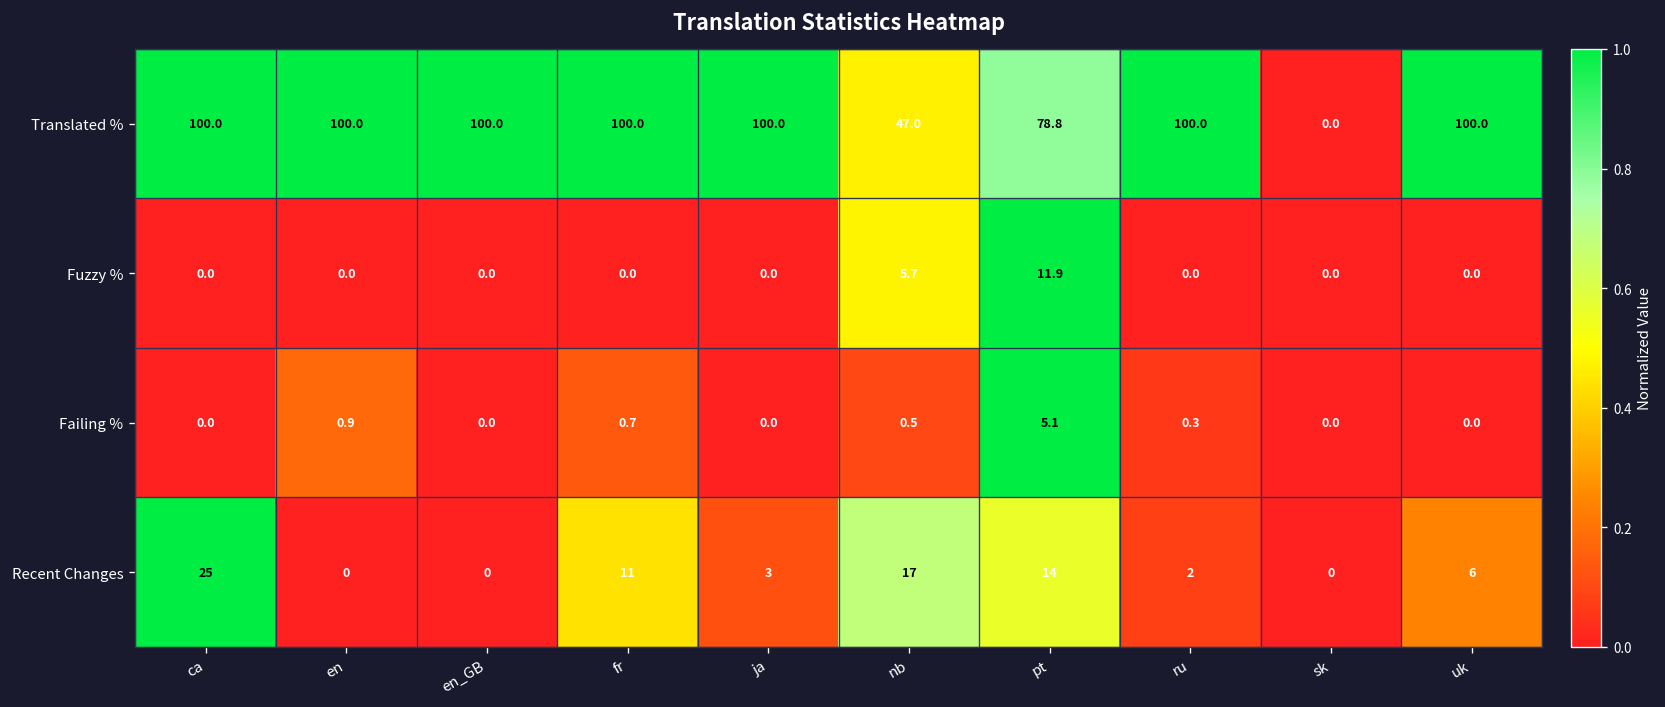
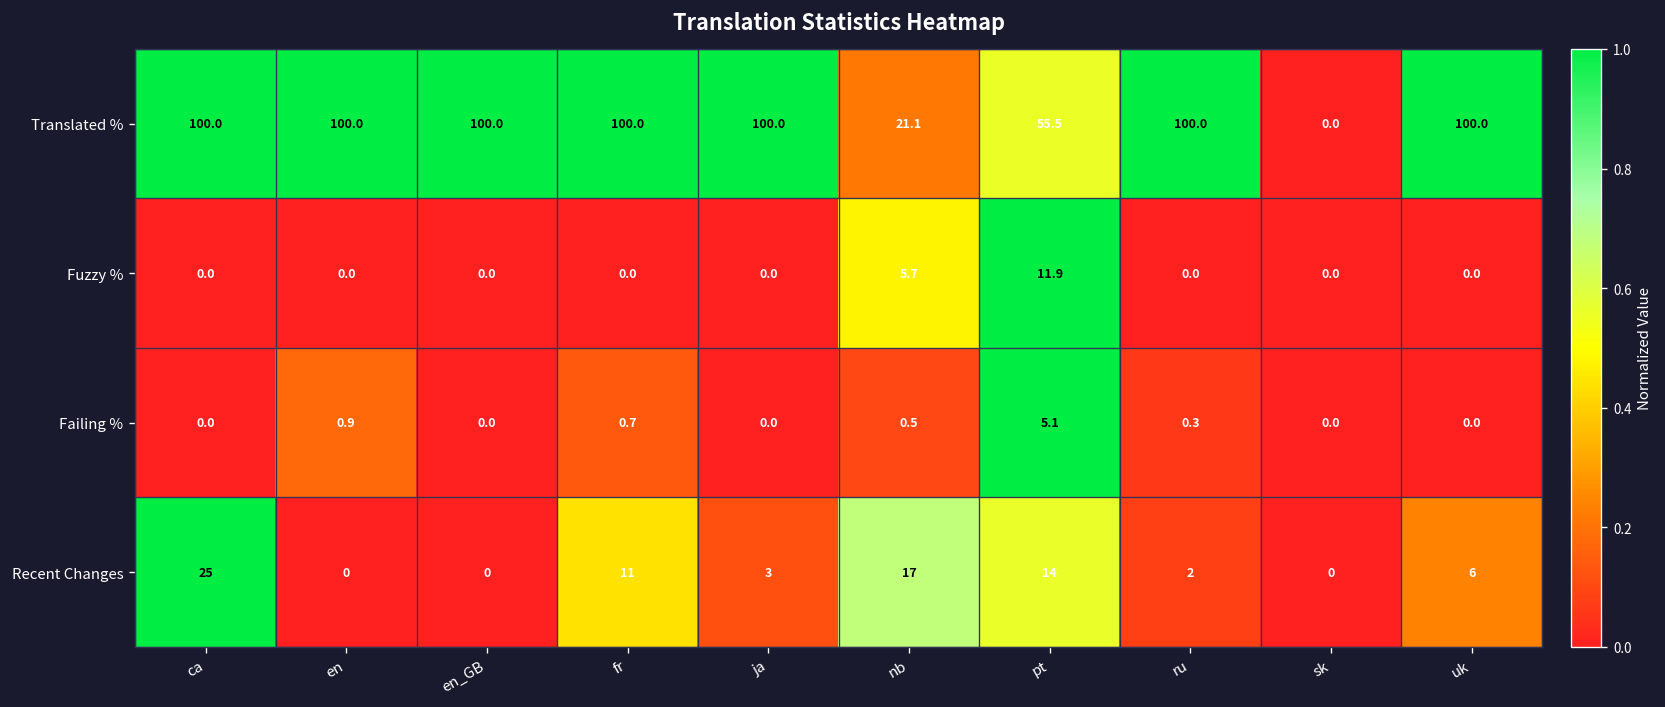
  {
    "Translated %": {
      "ca": 100.0,
      "en": 100.0,
      "en_GB": 100.0,
      "fr": 100.0,
      "ja": 100.0,
-     "nb": 47.0,
-     "pt": 78.8,
+     "nb": 21.1,
+     "pt": 55.5,
      "ru": 100.0,
      "sk": 0.0,
      "uk": 100.0
    },
    "Fuzzy %": {
      "ca": 0.0,
      "en": 0.0,
      "en_GB": 0.0,
      "fr": 0.0,
      "ja": 0.0,
      "nb": 5.7,
      "pt": 11.9,
      "ru": 0.0,
      "sk": 0.0,
      "uk": 0.0
    },
    "Failing %": {
      "ca": 0.0,
      "en": 0.9,
      "en_GB": 0.0,
      "fr": 0.7,
      "ja": 0.0,
      "nb": 0.5,
      "pt": 5.1,
      "ru": 0.3,
      "sk": 0.0,
      "uk": 0.0
    },
    "Recent Changes": {
      "ca": 25,
      "en": 0,
      "en_GB": 0,
      "fr": 11,
      "ja": 3,
      "nb": 17,
      "pt": 14,
      "ru": 2,
      "sk": 0,
      "uk": 6
    }
  }
